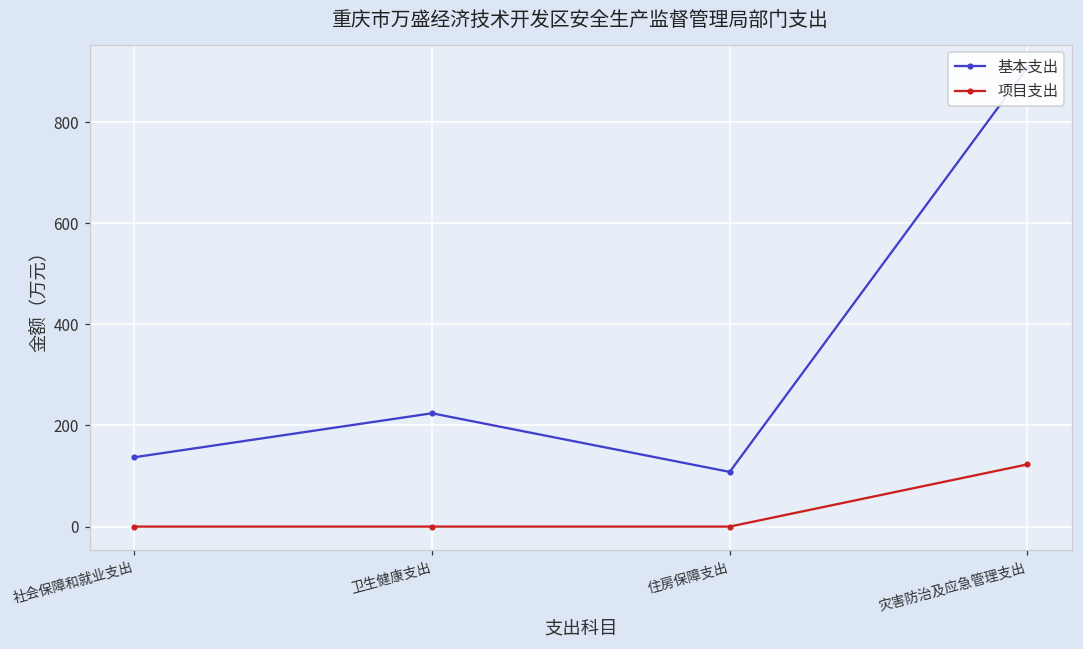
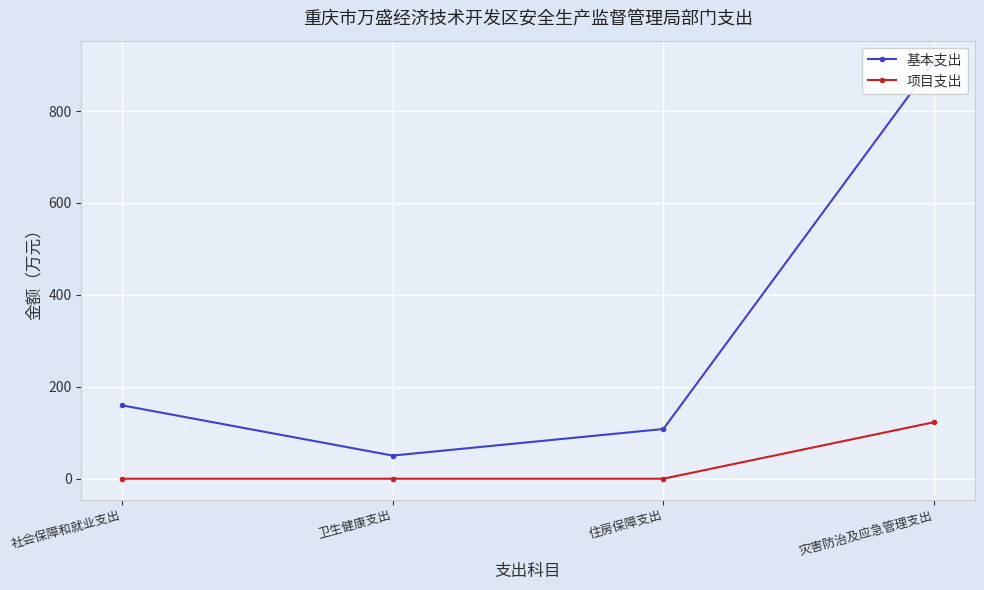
  {
    "基本支出": {
-     "社会保障和就业支出": 140,
-     "卫生健康支出": 220,
+     "社会保障和就业支出": 160,
+     "卫生健康支出": 50,
      "住房保障支出": 110
    },
    "项目支出": {
      "社会保障和就业支出": 0,
      "卫生健康支出": 0,
      "住房保障支出": 0,
      "灾害防治及应急管理支出": 120
    }
  }
